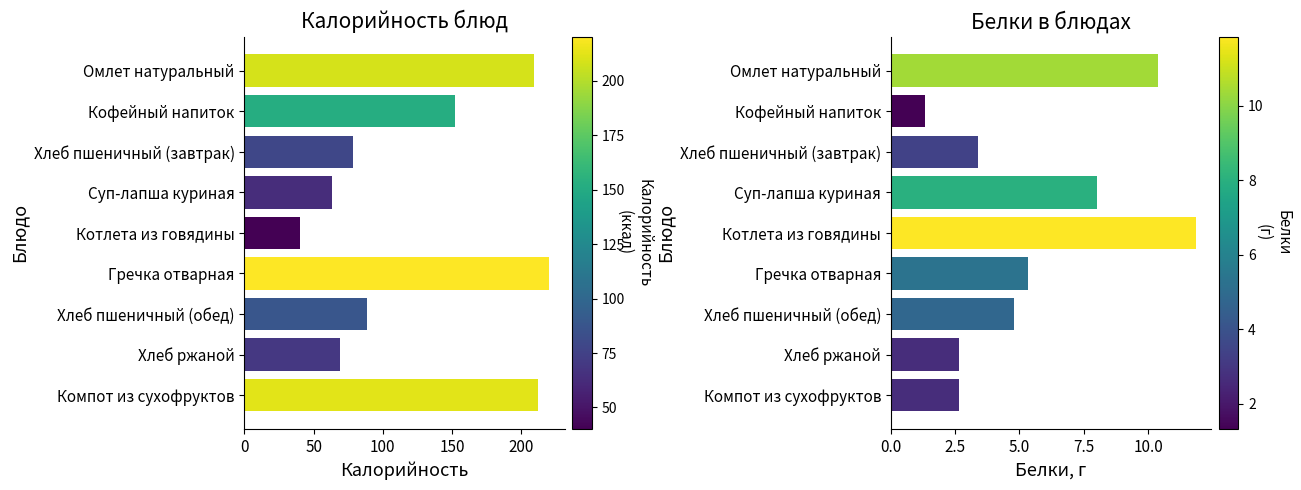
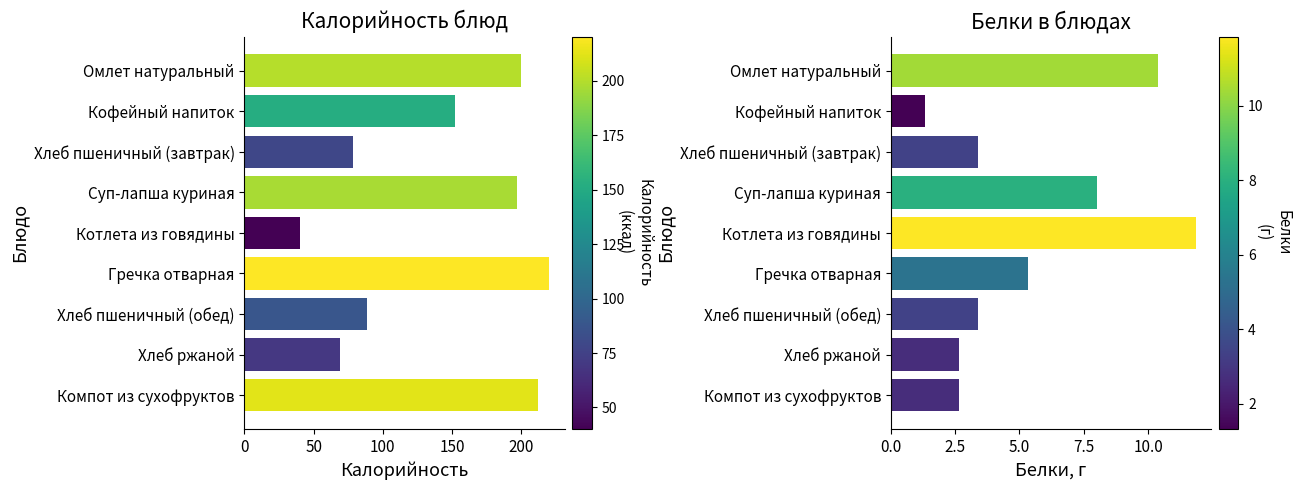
  {
    "Калорийность блюд": {
-     "Омлет натуральный": 209,
+     "Омлет натуральный": 200,
      "Кофейный напиток": 152,
      "Хлеб пшеничный (завтрак)": 79,
-     "Суп-лапша куриная": 63,
+     "Суп-лапша куриная": 197,
      "Котлета из говядины": 40,
      "Гречка отварная": 220,
      "Хлеб пшеничный (обед)": 89,
      "Хлеб ржаной": 69,
      "Компот из сухофруктов": 212
    },
    "Белки в блюдах": {
      "Омлет натуральный": 10.4,
      "Кофейный напиток": 1.3,
      "Хлеб пшеничный (завтрак)": 3.4,
      "Суп-лапша куриная": 8.0,
      "Котлета из говядины": 11.9,
      "Гречка отварная": 5.4,
-     "Хлеб пшеничный (обед)": 4.8,
+     "Хлеб пшеничный (обед)": 3.4,
      "Хлеб ржаной": 2.6,
      "Компот из сухофруктов": 2.6
    }
  }
